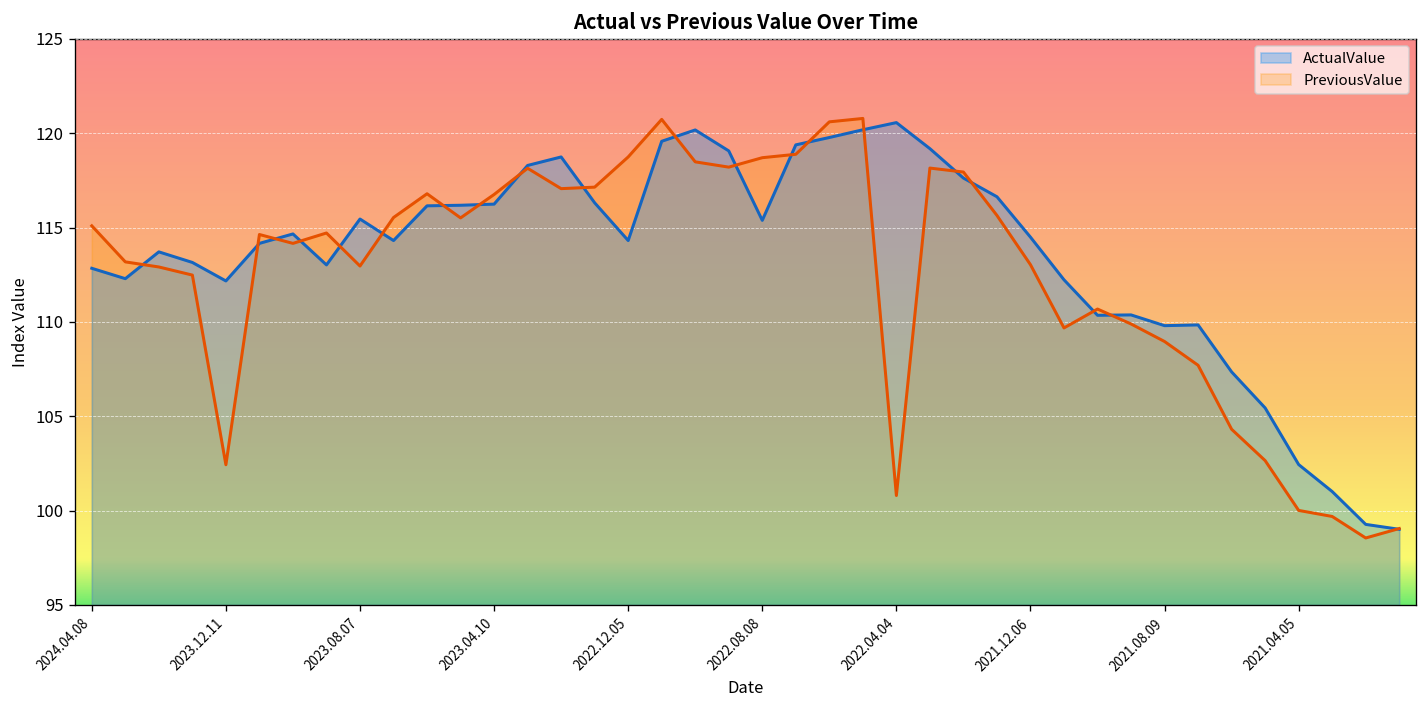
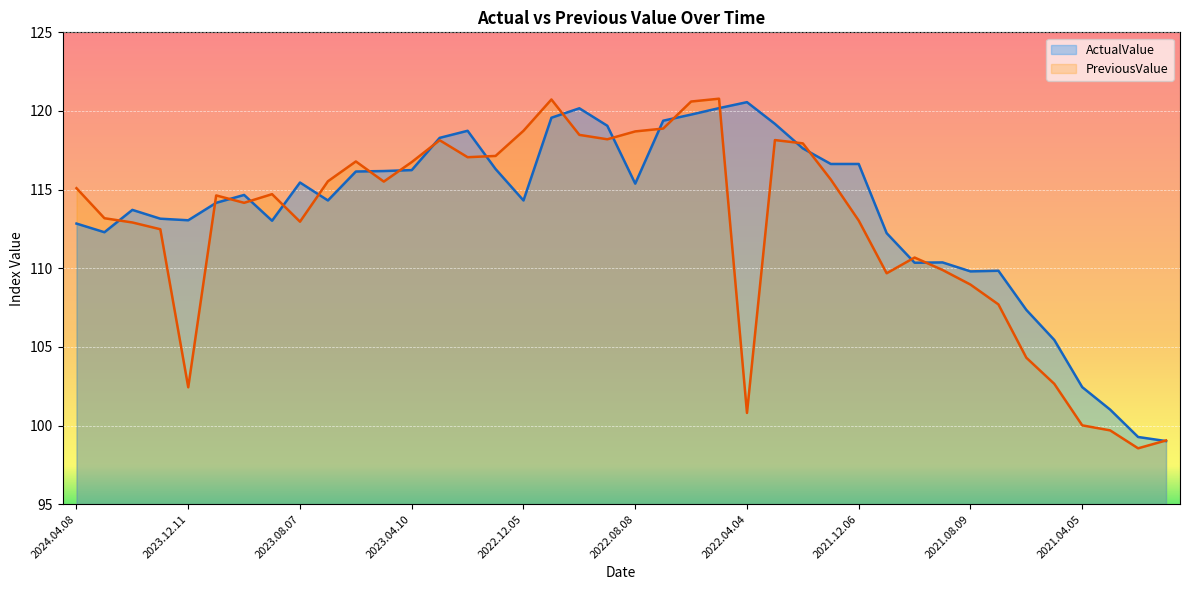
  {
    "ActualValue": {
      "2024.04.08": 112.8,
-     "2023.12.11": 112.2,
+     "2023.12.11": 113.1,
      "2023.08.07": 115.5,
      "2023.04.10": 116.2,
      "2022.12.05": 114.3,
      "2022.08.08": 115.4,
      "2022.04.04": 120.6,
-     "2021.12.06": 114.5,
+     "2021.12.06": 116.6,
      "2021.08.09": 109.8,
      "2021.04.05": 102.4
    },
    "PreviousValue": {
      "2024.04.08": 115.1,
      "2023.12.11": 102.4,
      "2023.08.07": 113.0,
      "2023.04.10": 116.8,
      "2022.12.05": 118.7,
      "2022.08.08": 118.7,
      "2022.04.04": 100.8,
      "2021.12.06": 113.0,
      "2021.08.09": 109.0,
      "2021.04.05": 100.0
    }
  }
